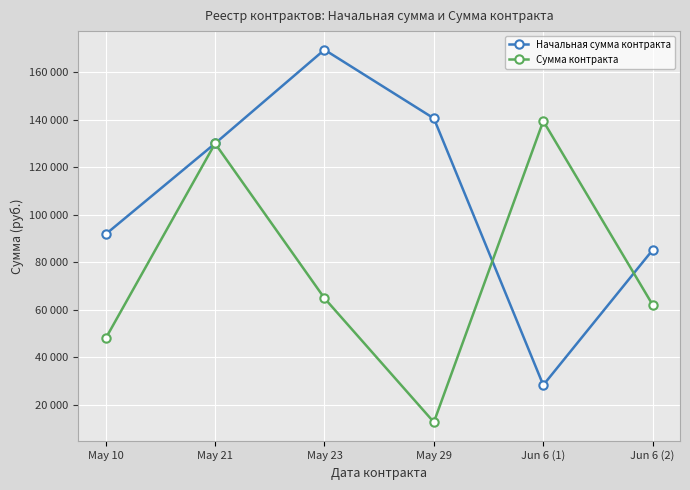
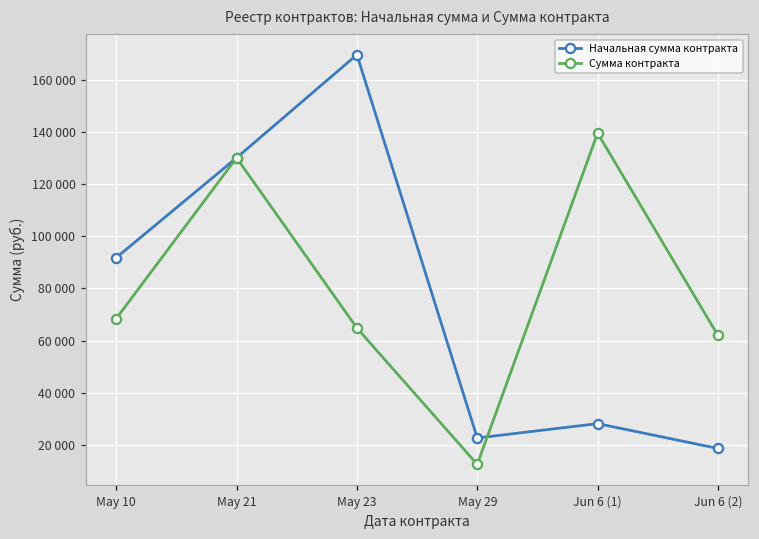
  {
    "Начальная сумма контракта": {
      "May 10": 92000,
      "May 23": 170000,
-     "May 29": 141000,
+     "May 29": 23000,
      "Jun 6 (1)": 28000,
-     "Jun 6 (2)": 85000
+     "Jun 6 (2)": 19000
    },
    "Сумма контракта": {
-     "May 10": 48000,
+     "May 10": 68000,
      "May 23": 65000,
      "May 29": 13000,
      "Jun 6 (1)": 139000,
      "Jun 6 (2)": 62000
    }
  }
